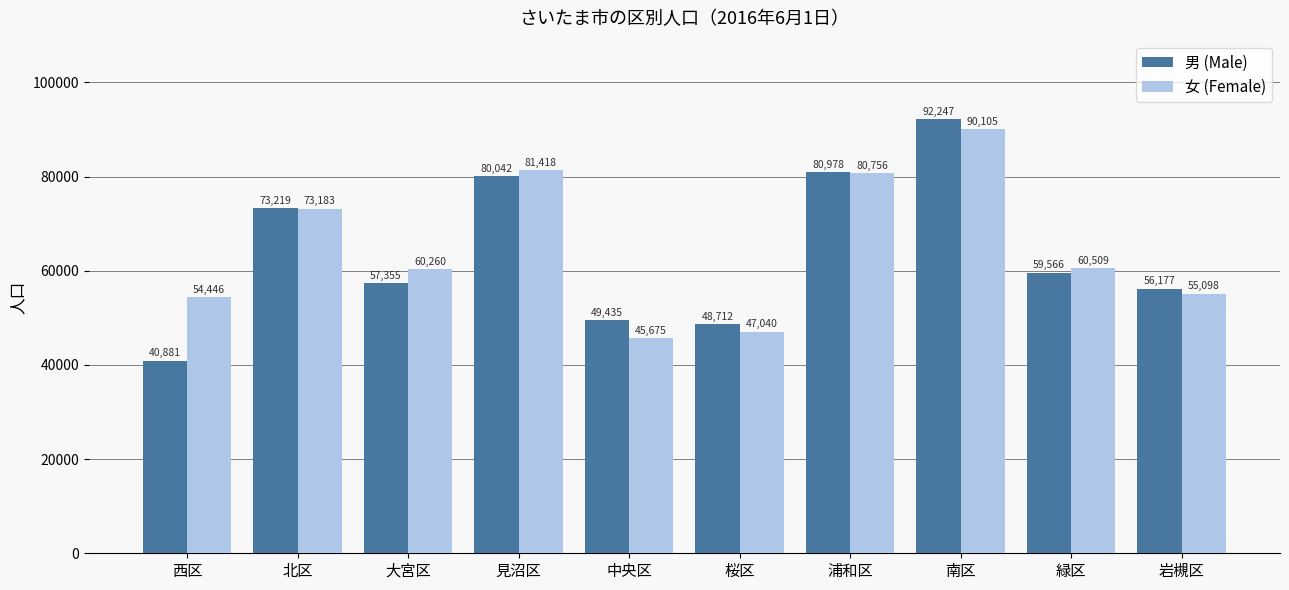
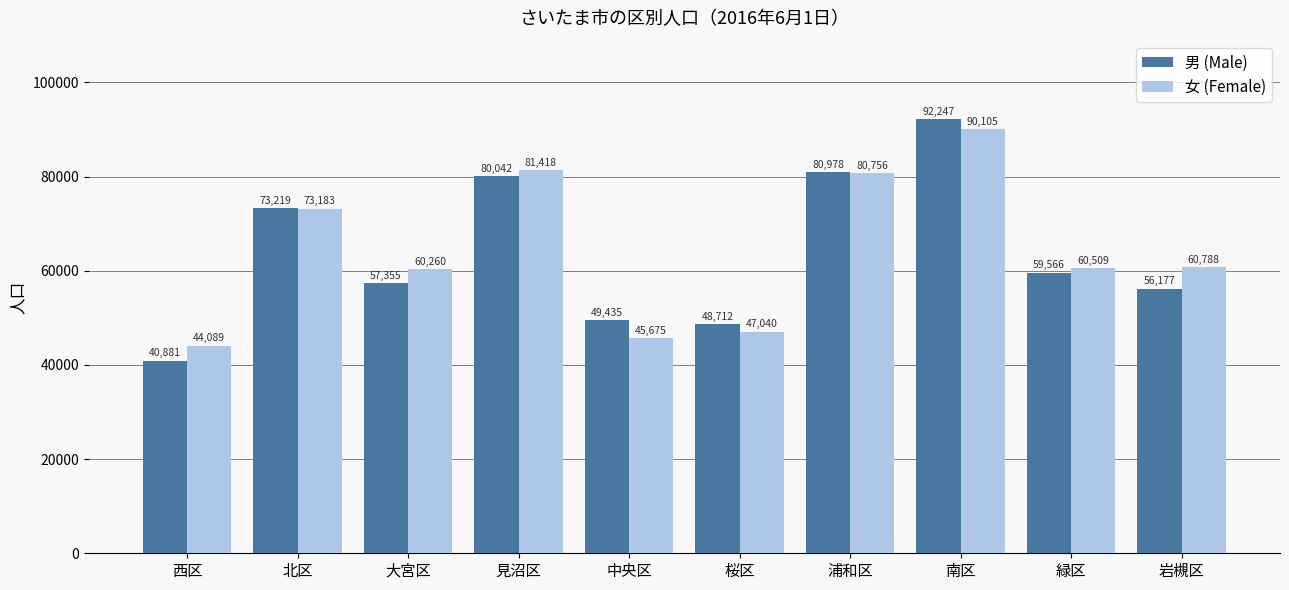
  {
    "男 (Male)": {
      "西区": "40,881",
      "北区": "73,219",
      "大宮区": "57,355",
      "見沼区": "80,042",
      "中央区": "49,435",
      "桜区": "48,712",
      "浦和区": "80,978",
      "南区": "92,247",
      "緑区": "59,566",
      "岩槻区": "56,177"
    },
    "女 (Female)": {
-     "西区": "54,446",
+     "西区": "44,089",
      "北区": "73,183",
      "大宮区": "60,260",
      "見沼区": "81,418",
      "中央区": "45,675",
      "桜区": "47,040",
      "浦和区": "80,756",
      "南区": "90,105",
      "緑区": "60,509",
-     "岩槻区": "55,098"
+     "岩槻区": "60,788"
    }
  }
